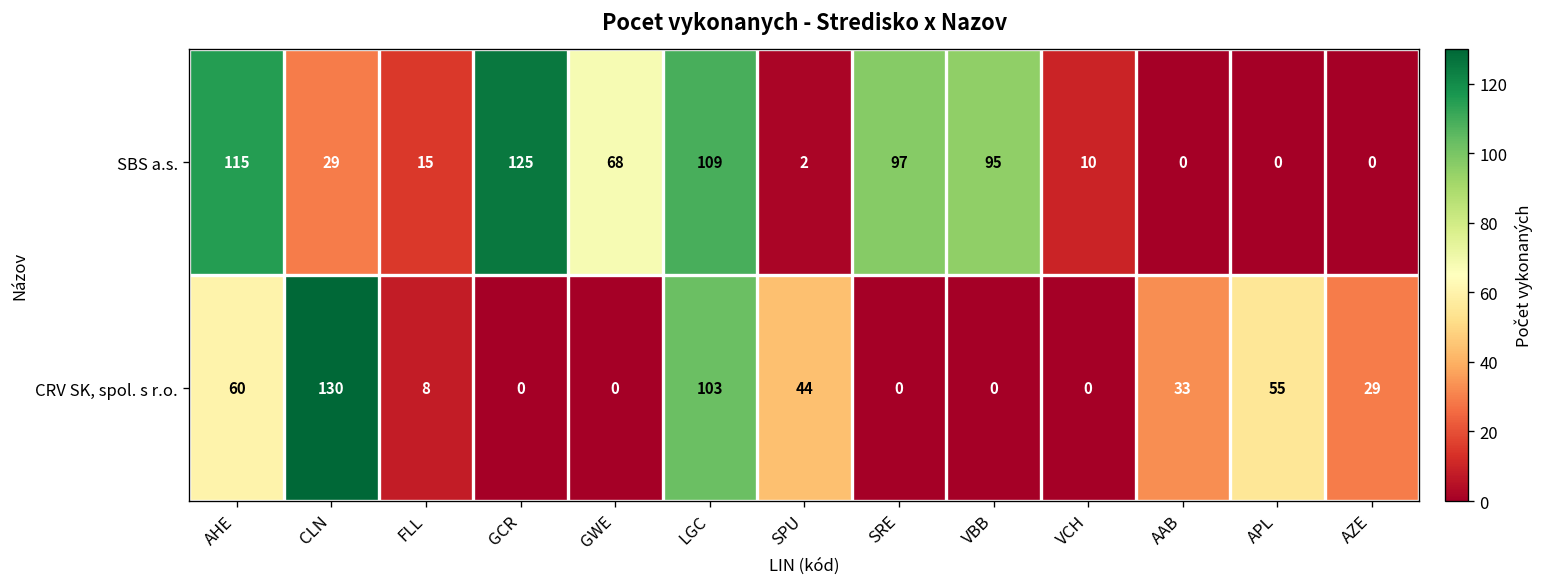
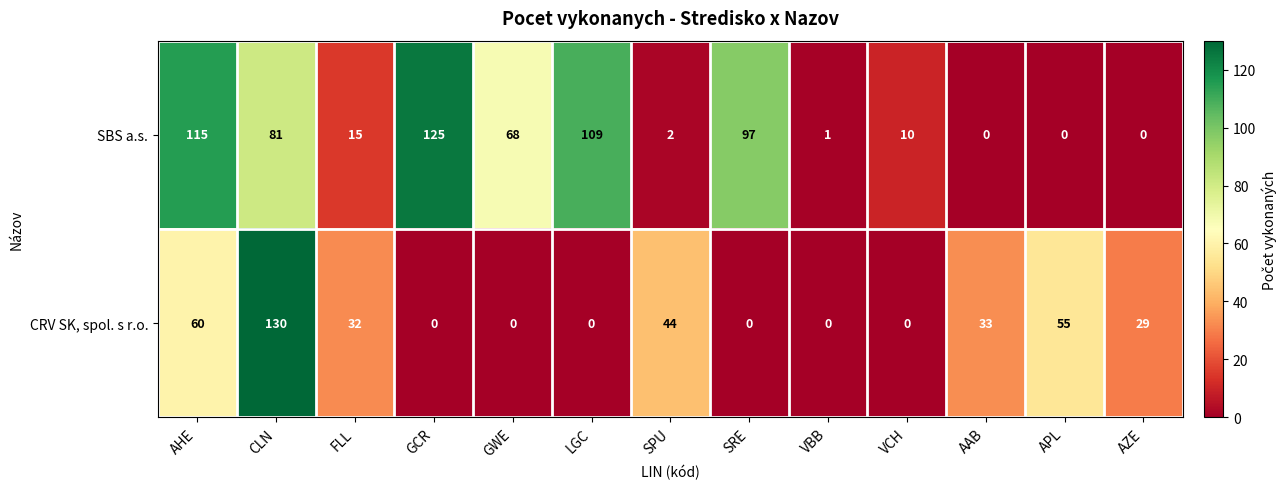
  {
    "SBS a.s.": {
      "AHE": 115,
-     "CLN": 29,
+     "CLN": 81,
      "FLL": 15,
      "GCR": 125,
      "GWE": 68,
      "LGC": 109,
      "SPU": 2,
      "SRE": 97,
-     "VBB": 95,
+     "VBB": 1,
      "VCH": 10,
      "AAB": 0,
      "APL": 0,
      "AZE": 0
    },
    "CRV SK, spol. s r.o.": {
      "AHE": 60,
      "CLN": 130,
-     "FLL": 8,
+     "FLL": 32,
      "GCR": 0,
      "GWE": 0,
-     "LGC": 103,
+     "LGC": 0,
      "SPU": 44,
      "SRE": 0,
      "VBB": 0,
      "VCH": 0,
      "AAB": 33,
      "APL": 55,
      "AZE": 29
    }
  }
